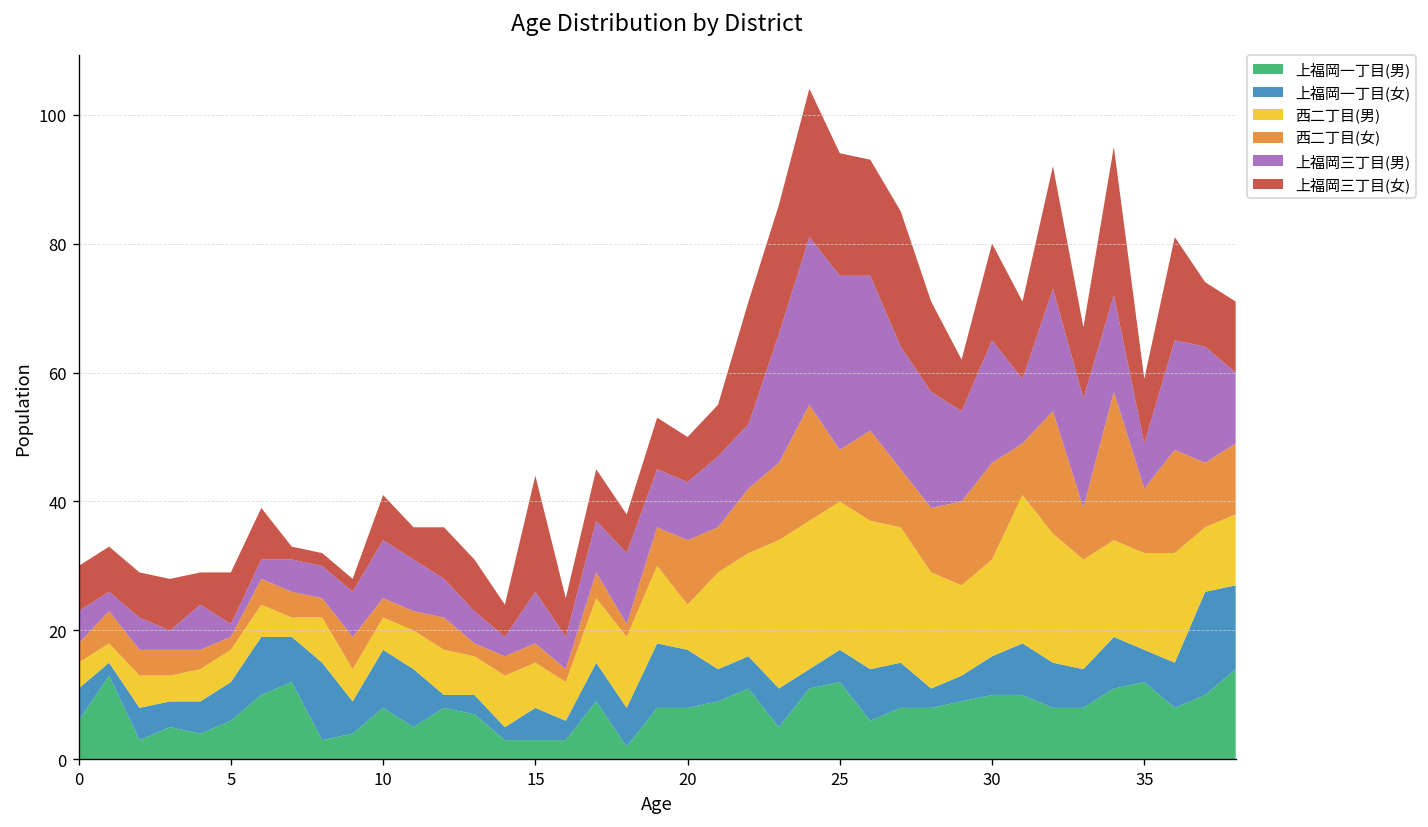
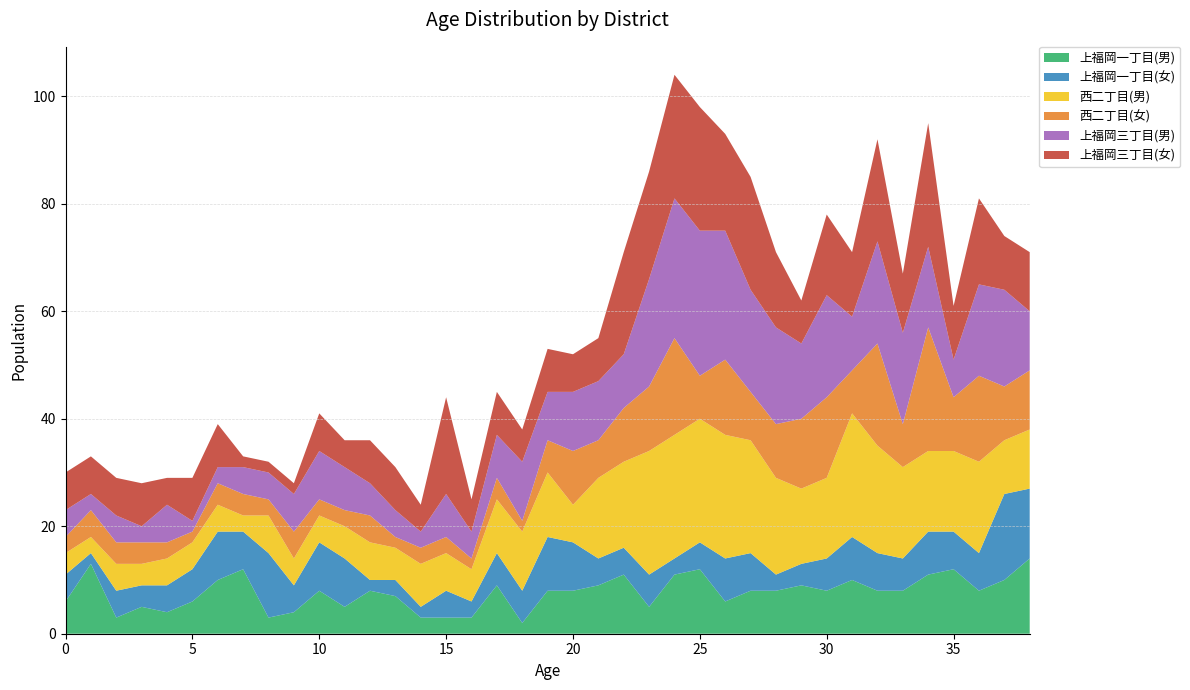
  {
    "上福岡一丁目(男)": {
      "0": 6,
      "5": 6,
      "10": 8,
      "15": 3,
      "20": 8,
      "25": 12,
-     "30": 10,
+     "30": 8,
      "35": 12
    },
    "上福岡一丁目(女)": {
-     "35": 5
+     "35": 7
    },
    "西二丁目(男)": {
      "0": 4,
      "5": 5,
      "10": 5,
      "15": 7,
      "20": 7,
      "25": 23,
      "30": 15,
      "35": 15
    },
    "西二丁目(女)": {
      "0": 3,
      "5": 2,
      "10": 3,
      "15": 3,
      "20": 10,
      "25": 8,
      "30": 15,
      "35": 10
    },
    "上福岡三丁目(男)": {
      "0": 5,
      "5": 2,
      "10": 9,
      "15": 8,
-     "20": 9,
+     "20": 11,
      "25": 27,
      "30": 19,
      "35": 7
    },
    "上福岡三丁目(女)": {
      "0": 7,
      "5": 8,
      "10": 7,
      "15": 18,
      "20": 7,
-     "25": 19,
+     "25": 23,
      "30": 15,
      "35": 10
    }
  }
